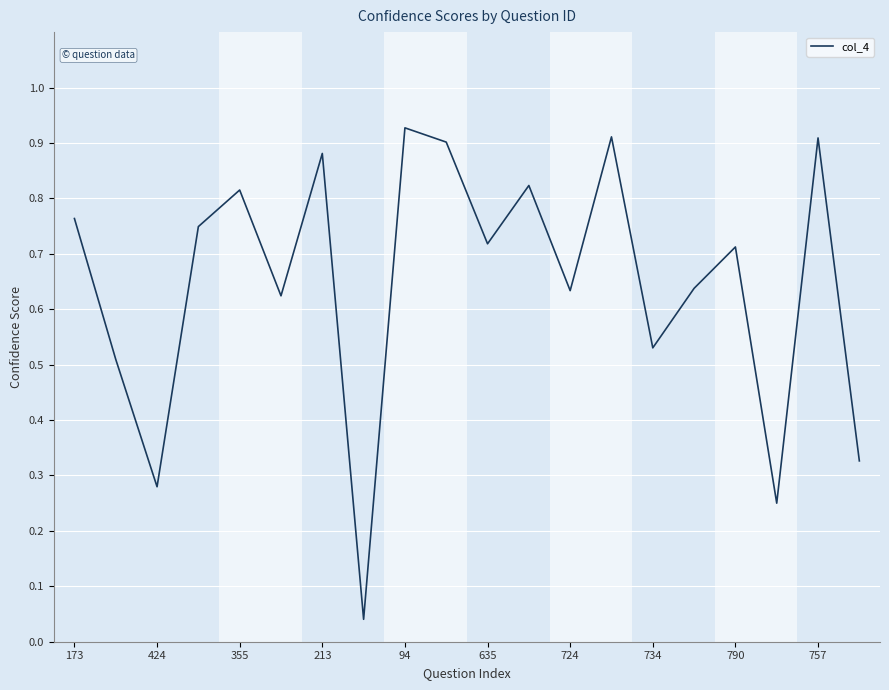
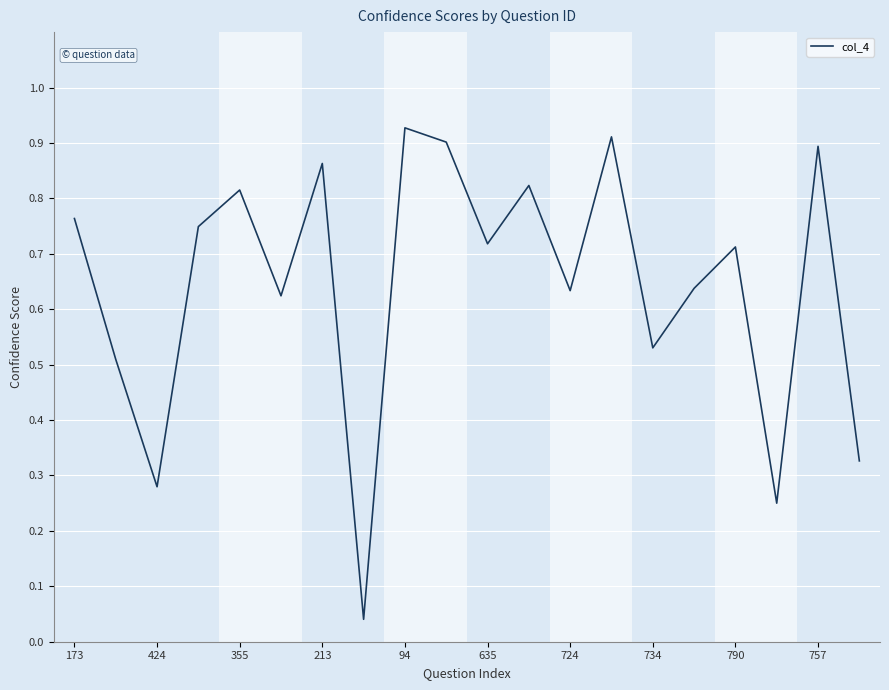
  {
    "173": 0.76,
    "424": 0.28,
    "355": 0.82,
-   "213": 0.88,
+   "213": 0.86,
    "94": 0.93,
    "635": 0.72,
    "724": 0.63,
    "734": 0.53,
    "790": 0.71,
-   "757": 0.91
+   "757": 0.89
  }
